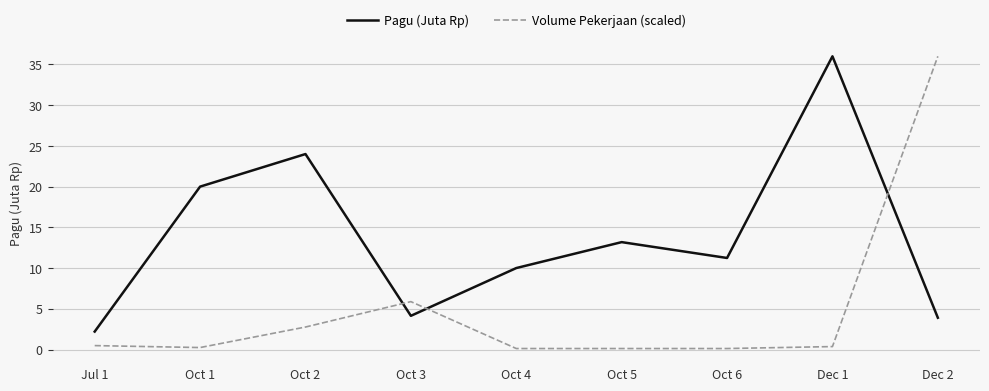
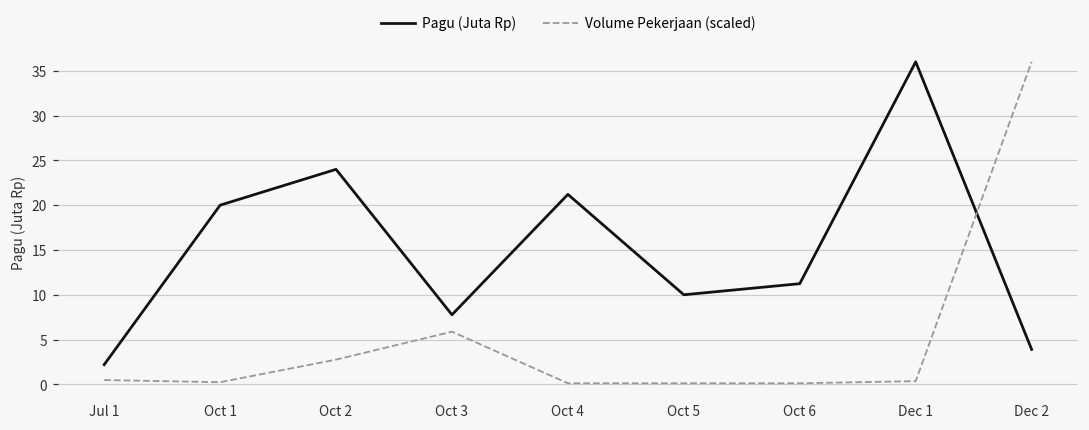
  {
    "Pagu (Juta Rp)": {
      "Jul 1": 2,
      "Oct 1": 20,
      "Oct 2": 24,
-     "Oct 3": 4,
-     "Oct 4": 10,
-     "Oct 5": 13,
+     "Oct 3": 8,
+     "Oct 4": 21,
+     "Oct 5": 10,
      "Oct 6": 11,
      "Dec 1": 36,
      "Dec 2": 4
    },
    "Volume Pekerjaan (scaled)": {
      "Jul 1": 0,
      "Oct 1": 0,
      "Oct 2": 3,
      "Oct 3": 6,
      "Oct 4": 0,
      "Oct 5": 0,
      "Oct 6": 0,
      "Dec 1": 0,
      "Dec 2": 36
    }
  }
